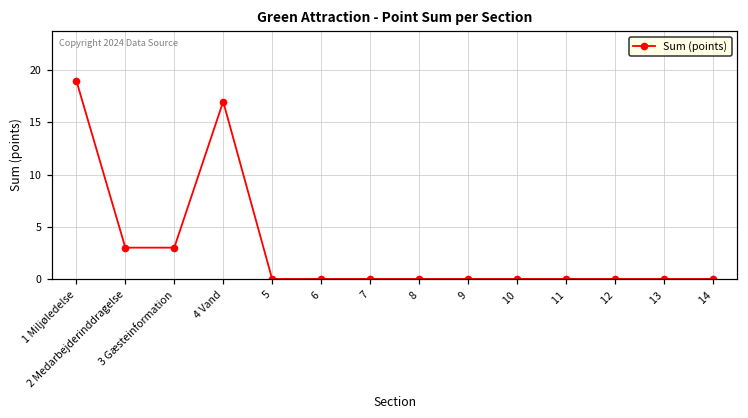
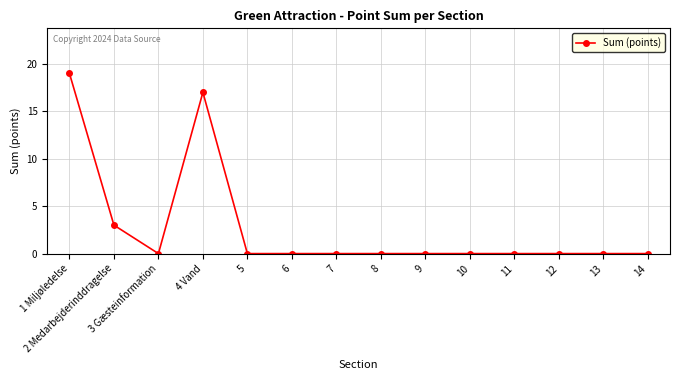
  {
    "1 Miljøledelse": 19,
    "2 Medarbejderinddragelse": 3,
-   "3 Gæsteinformation": 3,
+   "3 Gæsteinformation": 0,
    "4 Vand": 17,
    "5": 0,
    "6": 0,
    "7": 0,
    "8": 0,
    "9": 0,
    "10": 0,
    "11": 0,
    "12": 0,
    "13": 0,
    "14": 0
  }
